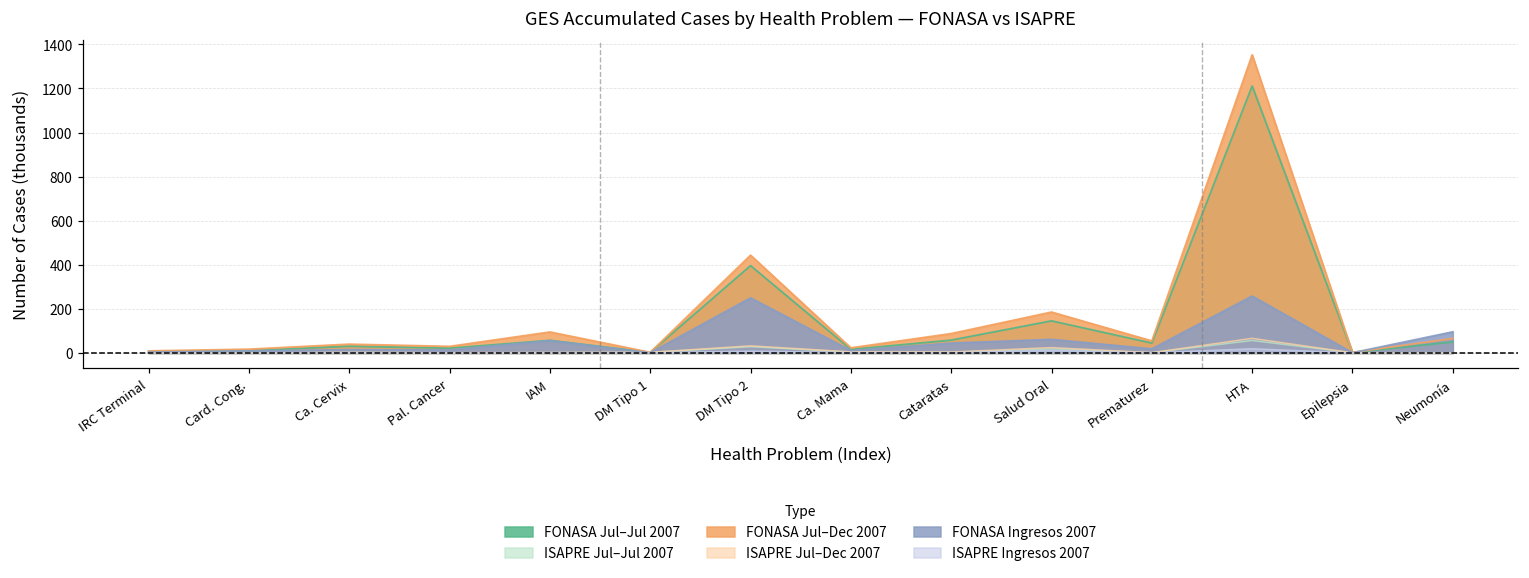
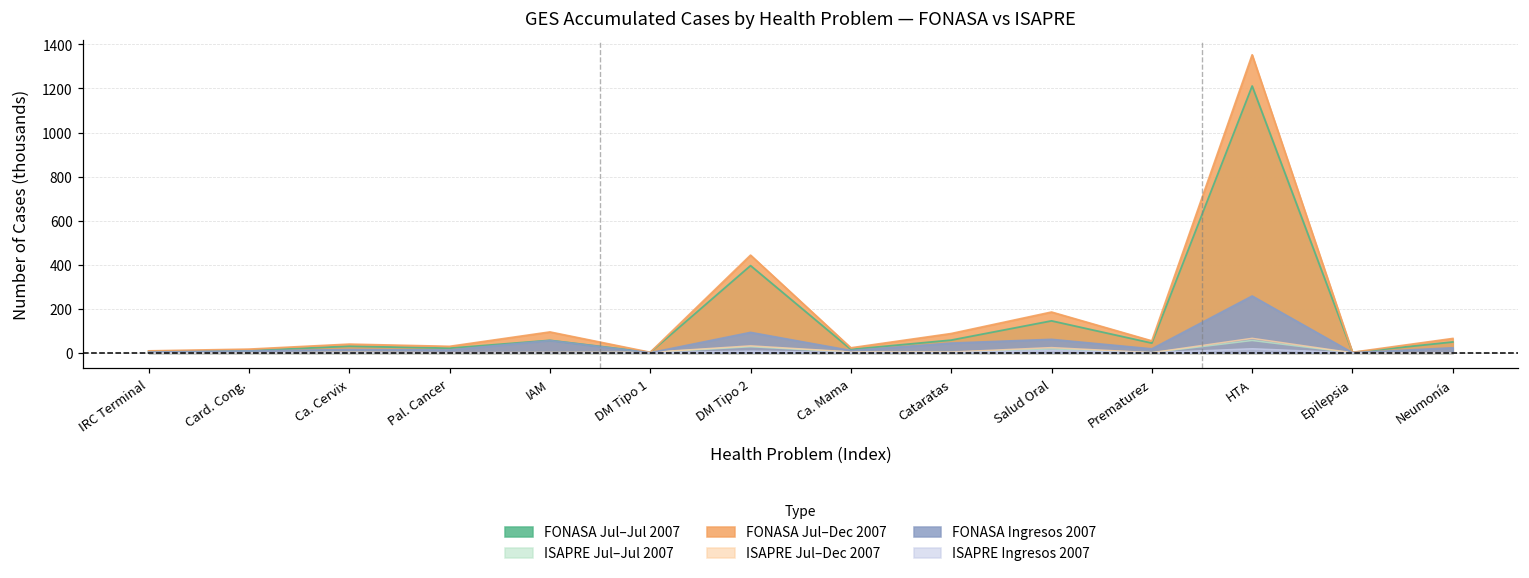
  {
    "FONASA Ingresos 2007": {
-     "DM Tipo 2": 250,
+     "DM Tipo 2": 90,
      "Cataratas": 40,
      "Salud Oral": 60,
      "Prematurez": 20,
      "HTA": 260,
-     "Neumonía": 100
+     "Neumonía": 20
    }
  }
